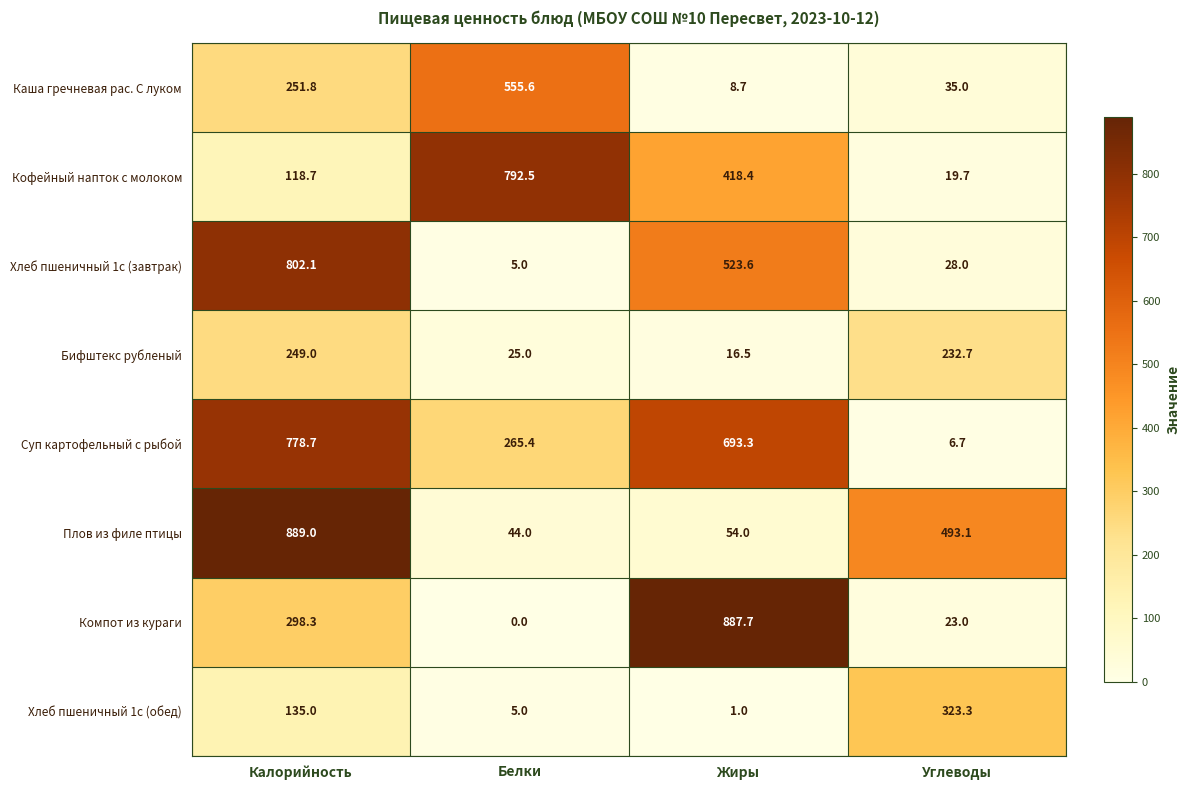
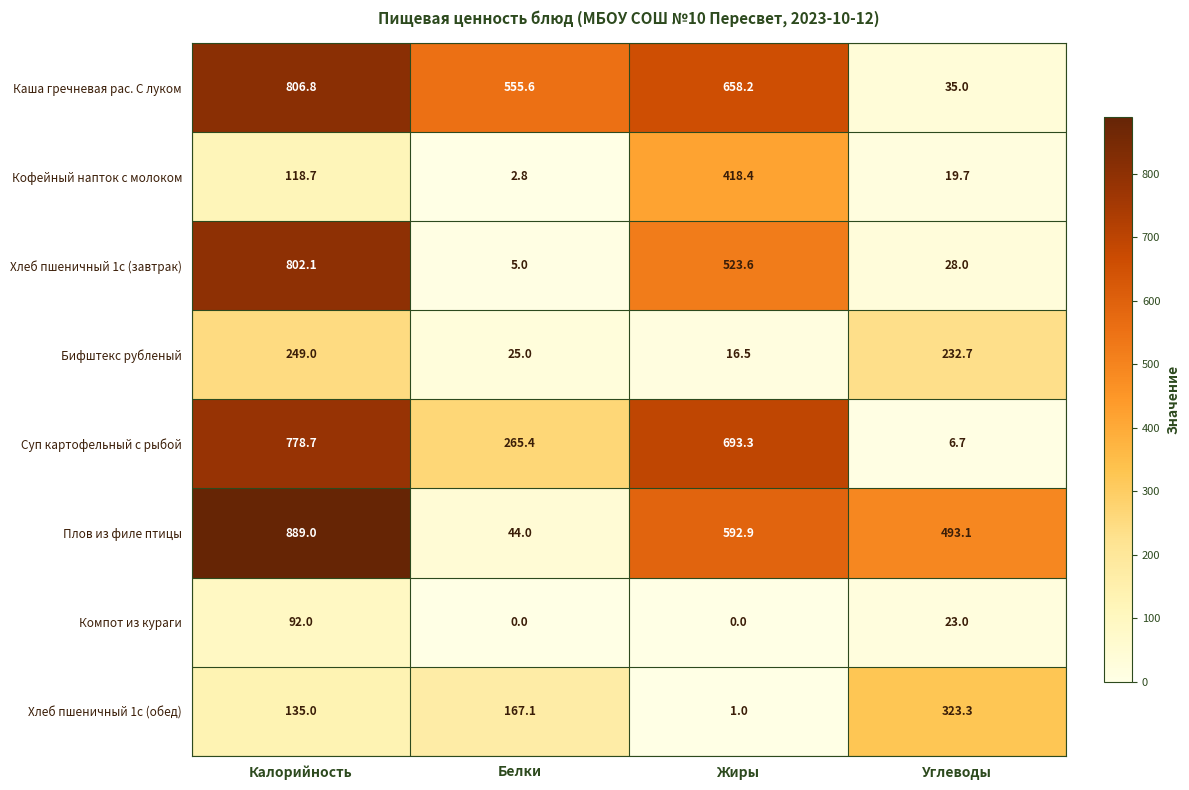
  {
    "Каша гречневая рас. С луком": {
-     "Калорийность": 251.8,
+     "Калорийность": 806.8,
      "Белки": 555.6,
-     "Жиры": 8.7,
+     "Жиры": 658.2,
      "Углеводы": 35.0
    },
    "Кофейный напток с молоком": {
      "Калорийность": 118.7,
-     "Белки": 792.5,
+     "Белки": 2.8,
      "Жиры": 418.4,
      "Углеводы": 19.7
    },
    "Хлеб пшеничный 1с (завтрак)": {
      "Калорийность": 802.1,
      "Белки": 5.0,
      "Жиры": 523.6,
      "Углеводы": 28.0
    },
    "Бифштекс рубленый": {
      "Калорийность": 249.0,
      "Белки": 25.0,
      "Жиры": 16.5,
      "Углеводы": 232.7
    },
    "Суп картофельный с рыбой": {
      "Калорийность": 778.7,
      "Белки": 265.4,
      "Жиры": 693.3,
      "Углеводы": 6.7
    },
    "Плов из филе птицы": {
      "Калорийность": 889.0,
      "Белки": 44.0,
-     "Жиры": 54.0,
+     "Жиры": 592.9,
      "Углеводы": 493.1
    },
    "Компот из кураги": {
-     "Калорийность": 298.3,
+     "Калорийность": 92.0,
      "Белки": 0.0,
-     "Жиры": 887.7,
+     "Жиры": 0.0,
      "Углеводы": 23.0
    },
    "Хлеб пшеничный 1с (обед)": {
      "Калорийность": 135.0,
-     "Белки": 5.0,
+     "Белки": 167.1,
      "Жиры": 1.0,
      "Углеводы": 323.3
    }
  }
